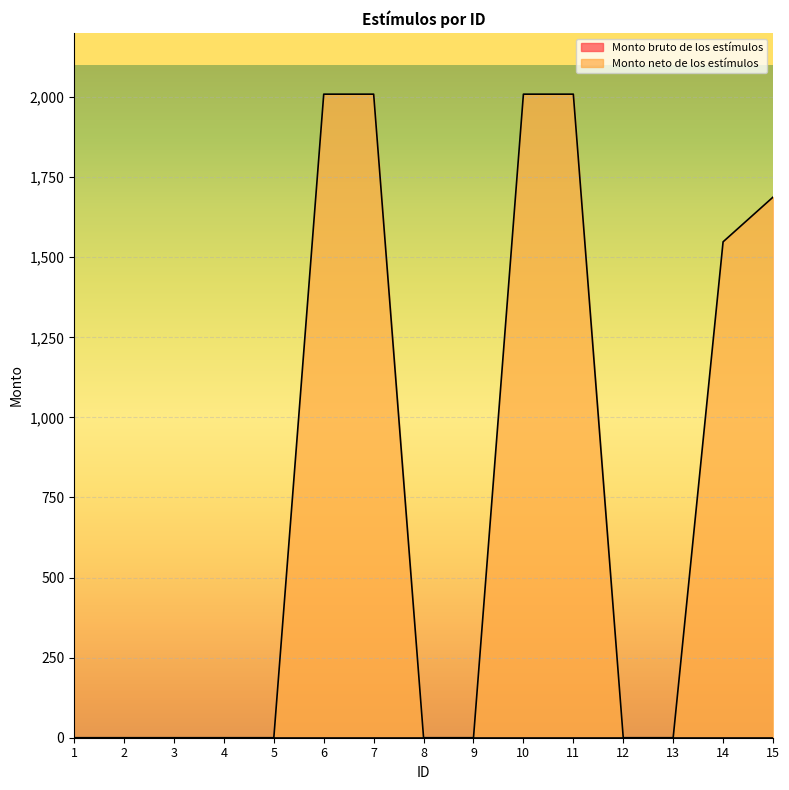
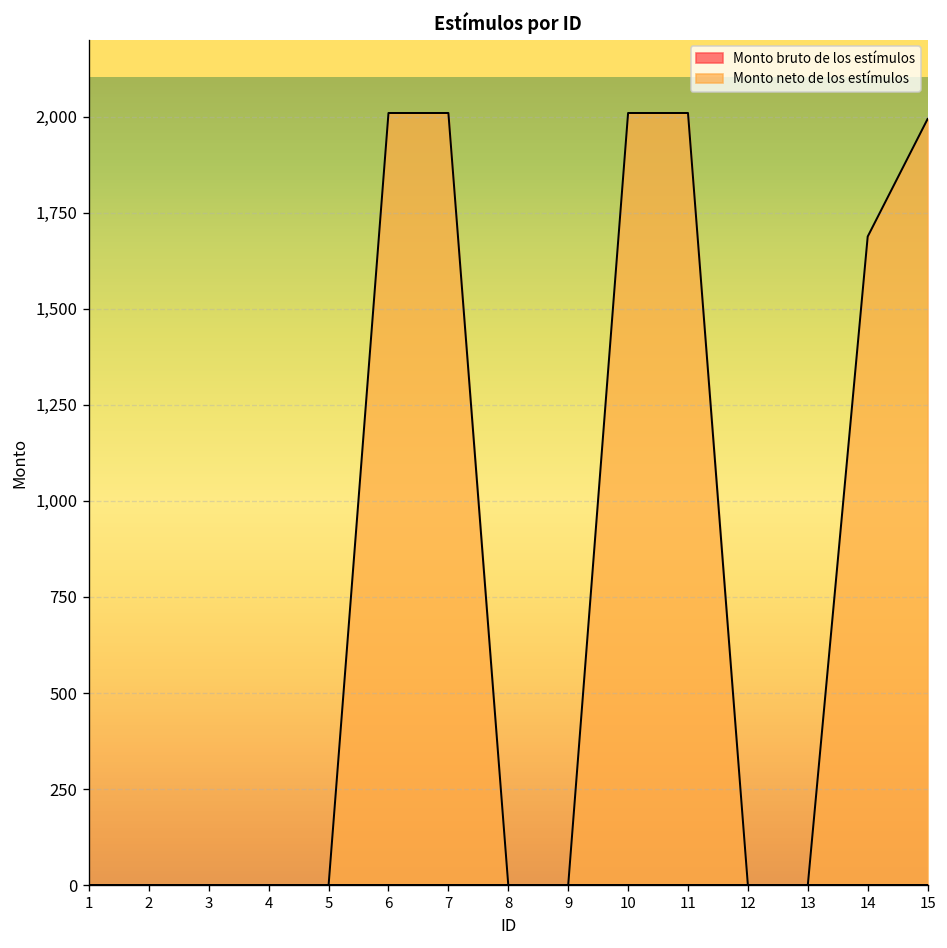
  {
    "Monto bruto de los estímulos": {
      "6": "0",
      "7": "0",
      "10": "0",
      "11": "0",
      "14": "0",
      "15": "0"
    },
    "Monto neto de los estímulos": {
      "6": "2,010",
      "7": "2,010",
      "10": "2,010",
      "11": "2,010",
-     "14": "1,550",
-     "15": "1,690"
+     "14": "1,690",
+     "15": "1,990"
    }
  }
